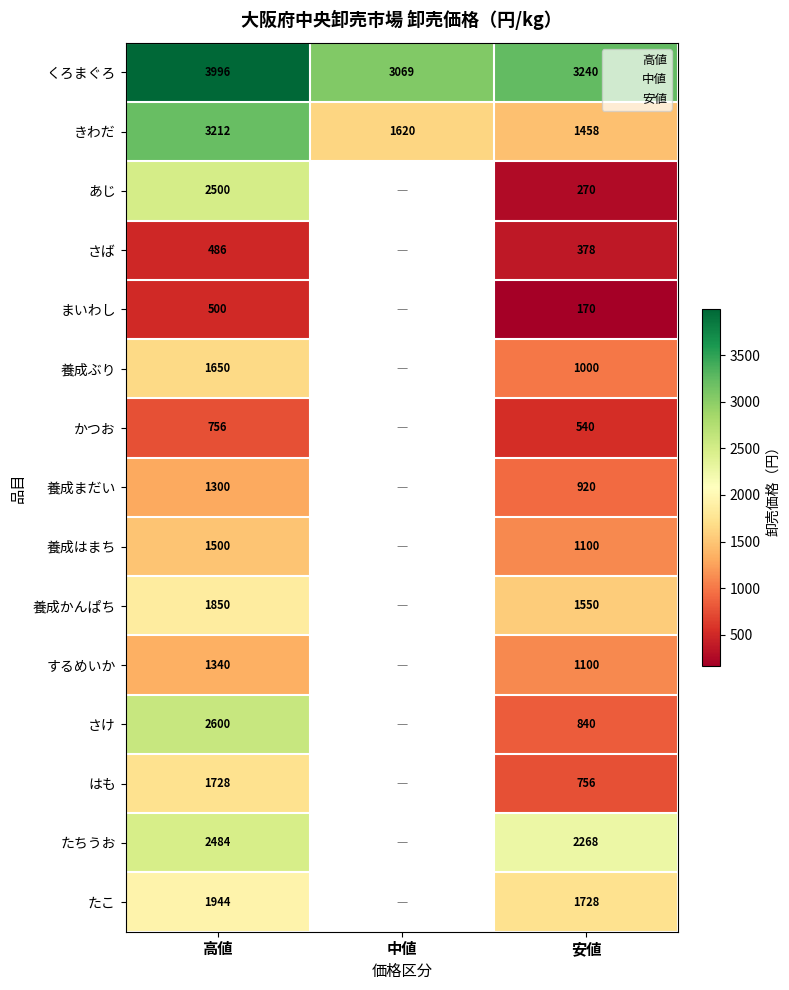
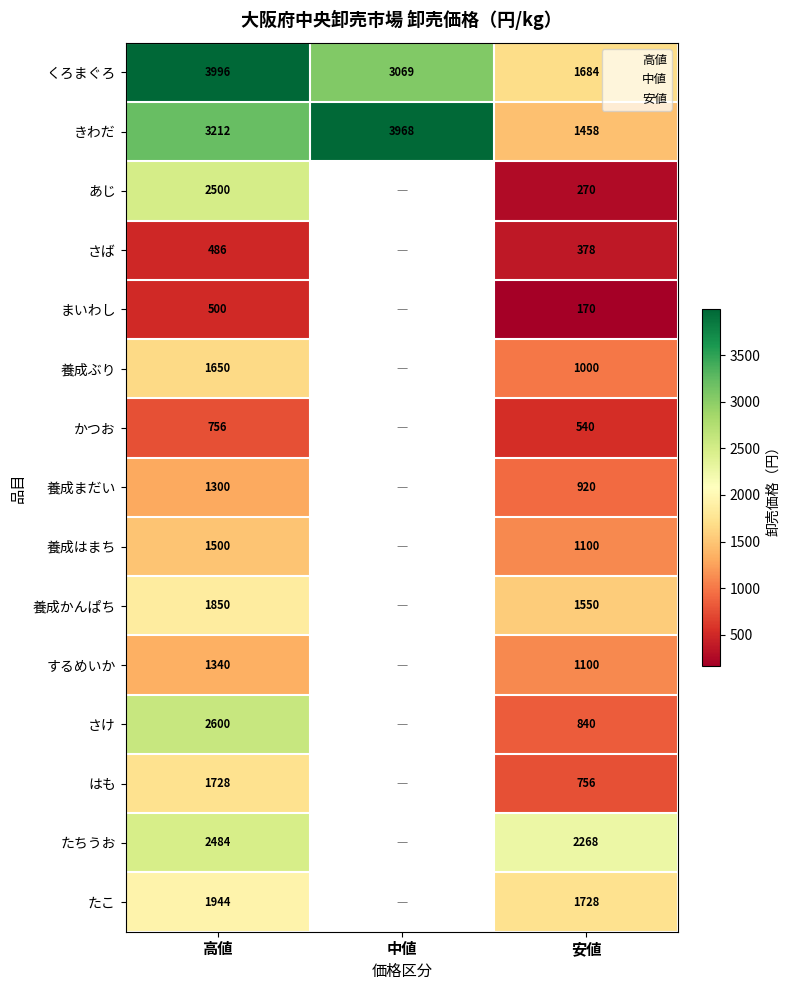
  {
    "くろまぐろ": {
      "高値": 3996,
      "中値": 3069,
-     "安値": 3240
+     "安値": 1684
    },
    "きわだ": {
      "高値": 3212,
-     "中値": 1620,
+     "中値": 3968,
      "安値": 1458
    },
    "あじ": {
      "高値": 2500,
      "安値": 270
    },
    "さば": {
      "高値": 486,
      "安値": 378
    },
    "まいわし": {
      "高値": 500,
      "安値": 170
    },
    "養成ぶり": {
      "高値": 1650,
      "安値": 1000
    },
    "かつお": {
      "高値": 756,
      "安値": 540
    },
    "養成まだい": {
      "高値": 1300,
      "安値": 920
    },
    "養成はまち": {
      "高値": 1500,
      "安値": 1100
    },
    "養成かんぱち": {
      "高値": 1850,
      "安値": 1550
    },
    "するめいか": {
      "高値": 1340,
      "安値": 1100
    },
    "さけ": {
      "高値": 2600,
      "安値": 840
    },
    "はも": {
      "高値": 1728,
      "安値": 756
    },
    "たちうお": {
      "高値": 2484,
      "安値": 2268
    },
    "たこ": {
      "高値": 1944,
      "安値": 1728
    }
  }
